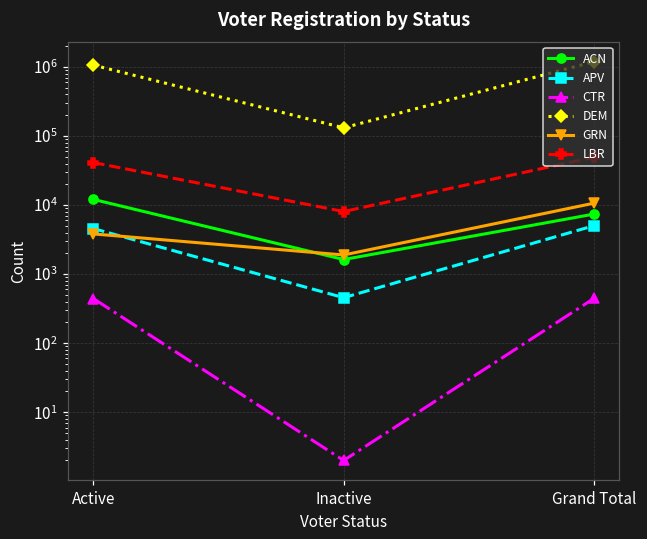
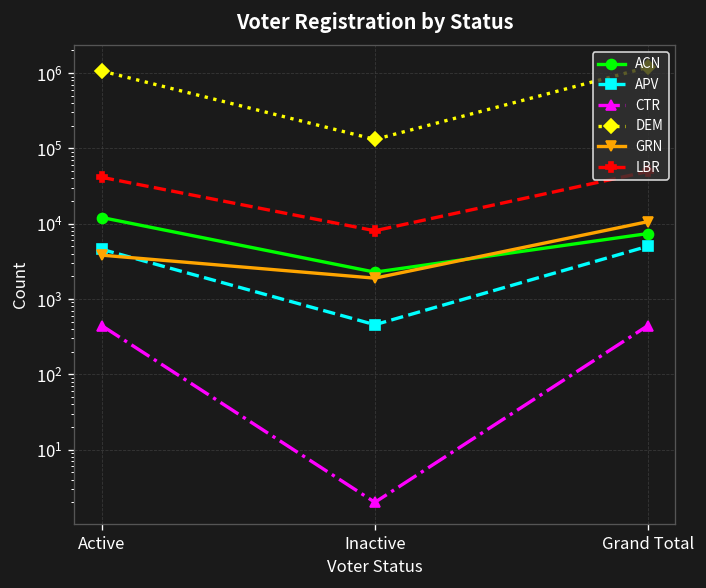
  {
    "ACN": {
      "Active": 12000,
-     "Inactive": 1600,
+     "Inactive": 2300,
      "Grand Total": 7000
    },
    "APV": {
      "Active": 5000,
      "Inactive": 500,
      "Grand Total": 5000
    },
    "CTR": {
      "Active": 400,
      "Inactive": 2,
      "Grand Total": 400
    },
    "DEM": {
      "Active": 1100000,
      "Inactive": 130000
    },
    "GRN": {
      "Active": 4000,
      "Inactive": 1900,
      "Grand Total": 11000
    },
    "LBR": {
      "Active": 40000,
      "Inactive": 8000,
      "Grand Total": 50000
    }
  }
